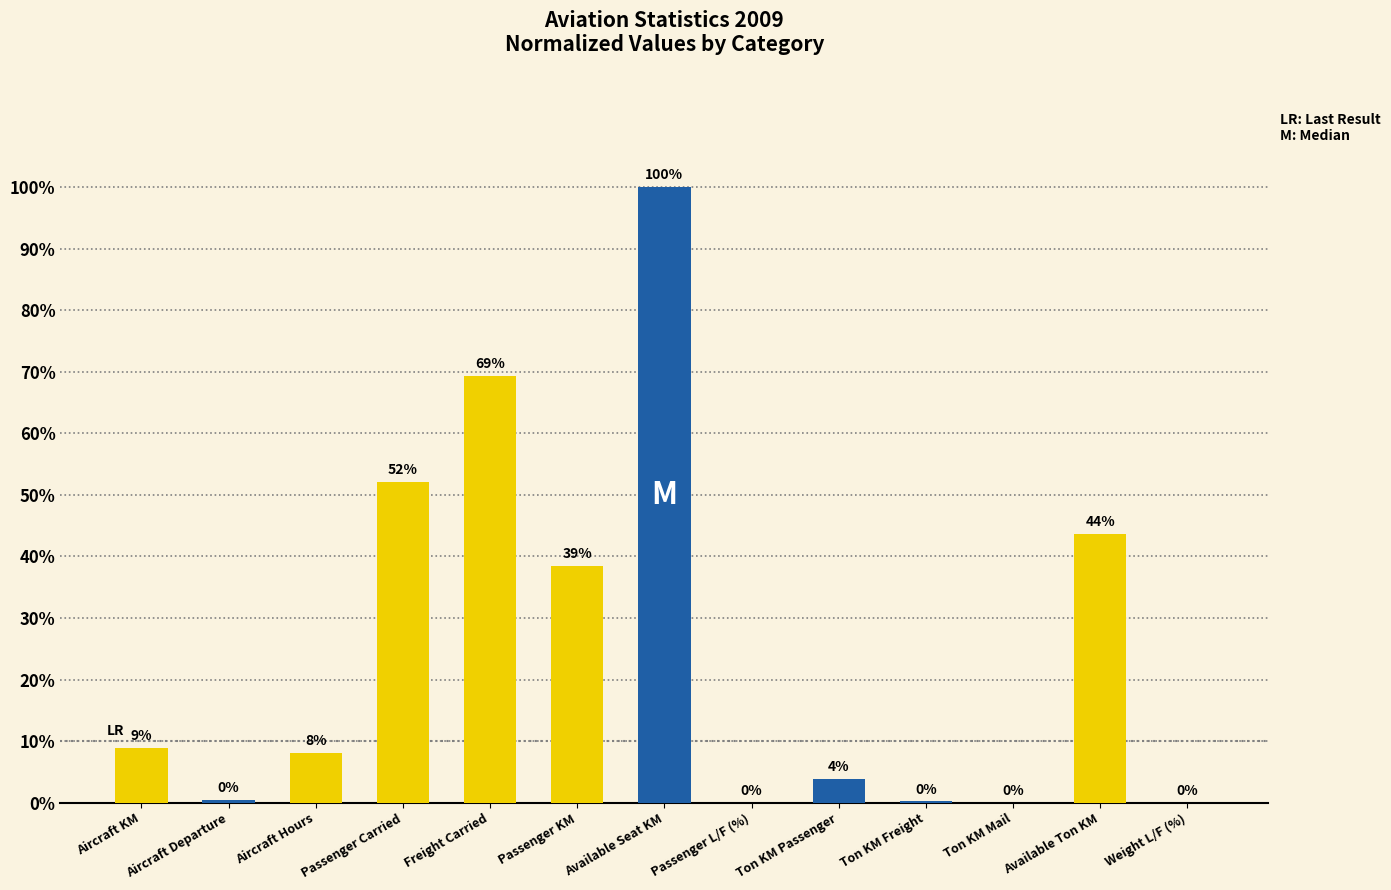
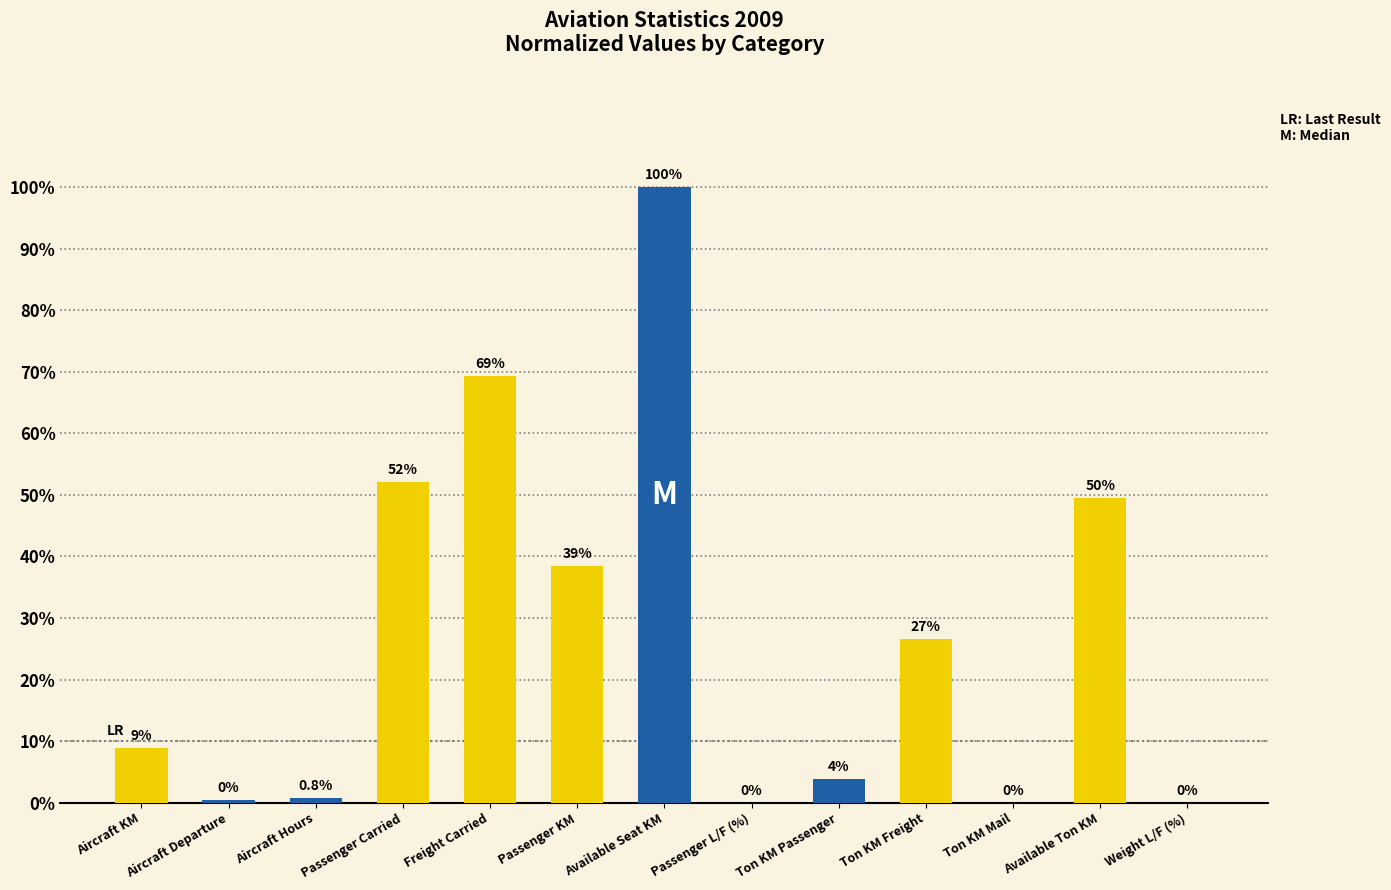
  {
    "Aircraft KM": "9%",
    "Aircraft Departure": "0%",
-   "Aircraft Hours": "8%",
+   "Aircraft Hours": "0.8%",
    "Passenger Carried": "52%",
    "Freight Carried": "69%",
    "Passenger KM": "39%",
    "Available Seat KM": "100%",
    "Passenger L/F (%)": "0%",
    "Ton KM Passenger": "4%",
-   "Ton KM Freight": "0%",
+   "Ton KM Freight": "27%",
    "Ton KM Mail": "0%",
-   "Available Ton KM": "44%",
+   "Available Ton KM": "50%",
    "Weight L/F (%)": "0%"
  }
